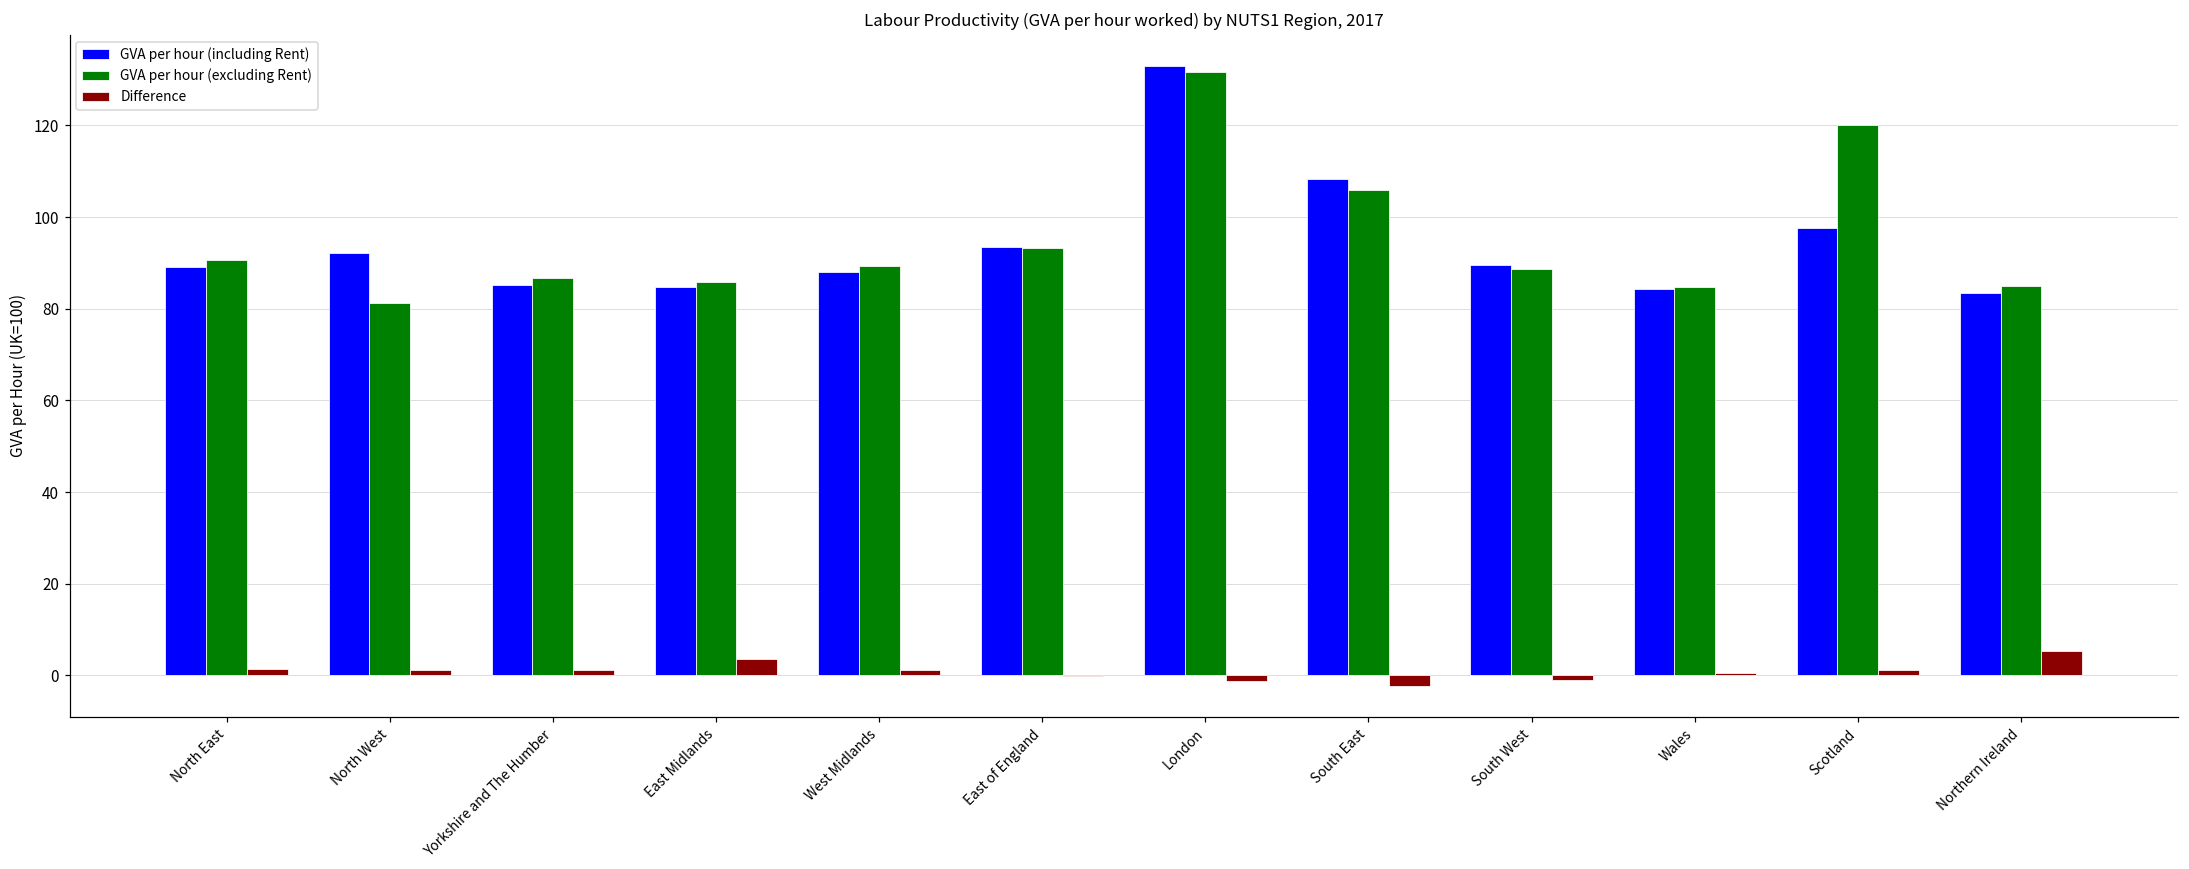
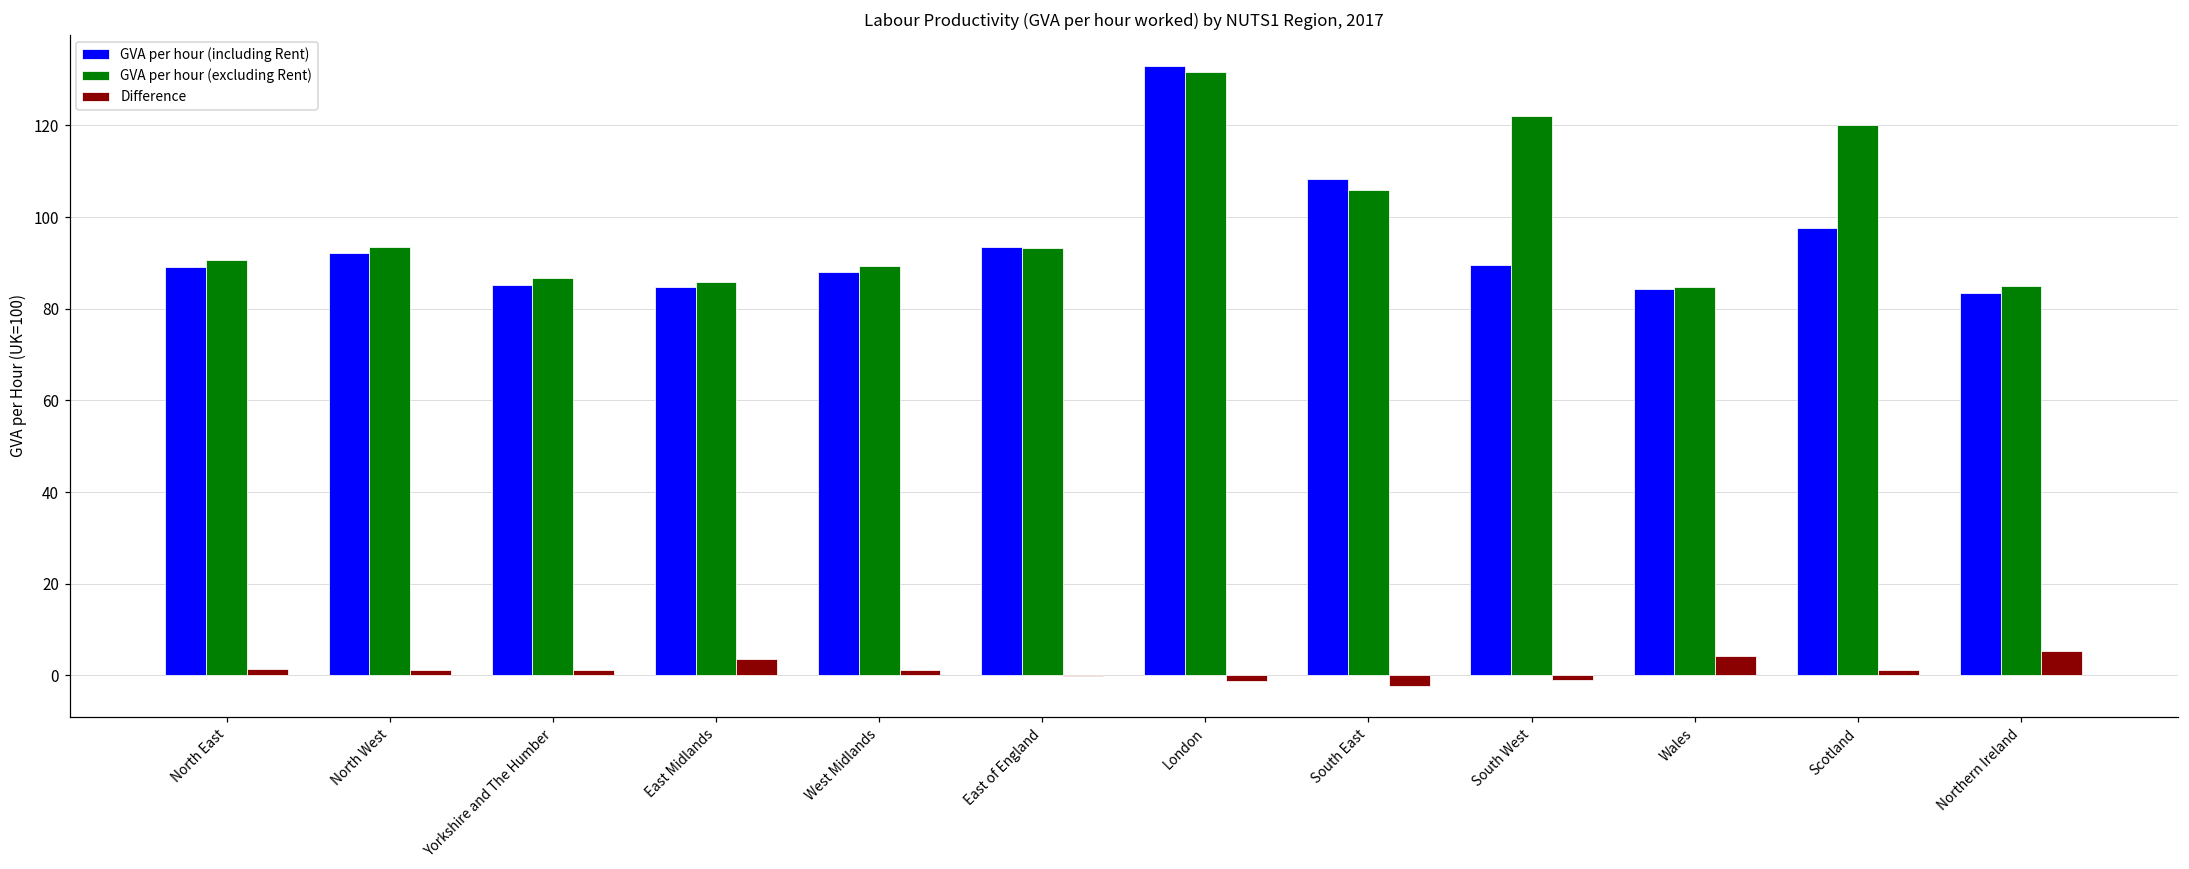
  {
    "GVA per hour (including Rent)": {
      "North East": 89,
      "North West": 92,
      "Yorkshire and The Humber": 85,
      "East Midlands": 85,
      "West Midlands": 88,
      "East of England": 93,
      "London": 133,
      "South East": 108,
      "South West": 90,
      "Wales": 84,
      "Scotland": 98,
      "Northern Ireland": 84
    },
    "GVA per hour (excluding Rent)": {
      "North East": 91,
-     "North West": 81,
+     "North West": 93,
      "Yorkshire and The Humber": 87,
      "East Midlands": 86,
      "West Midlands": 89,
      "East of England": 93,
      "London": 132,
      "South East": 106,
-     "South West": 89,
+     "South West": 122,
      "Wales": 85,
      "Scotland": 120,
      "Northern Ireland": 85
    },
    "Difference": {
      "North East": 1,
      "North West": 1,
      "Yorkshire and The Humber": 1,
      "East Midlands": 4,
      "West Midlands": 1,
      "London": -1,
      "South East": -2,
      "South West": -1,
-     "Wales": 1,
+     "Wales": 4,
      "Scotland": 1,
      "Northern Ireland": 5
    }
  }
